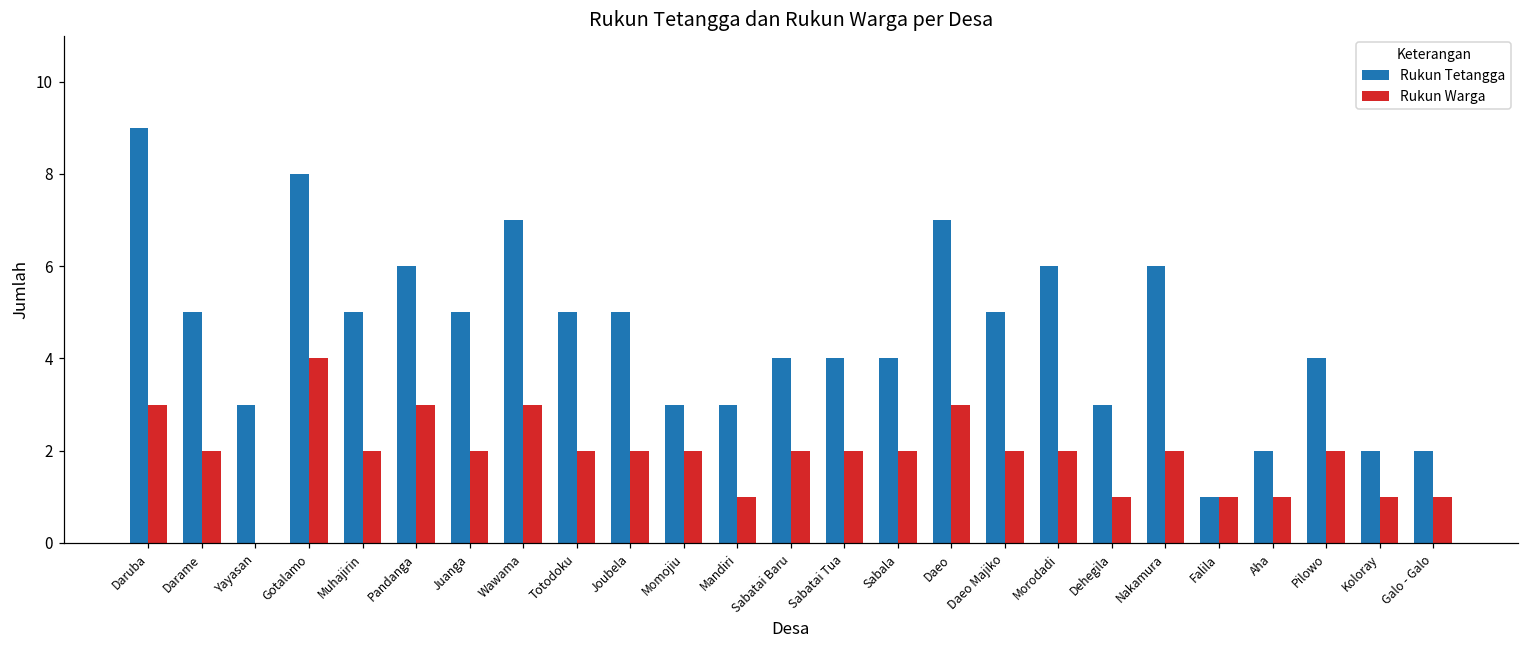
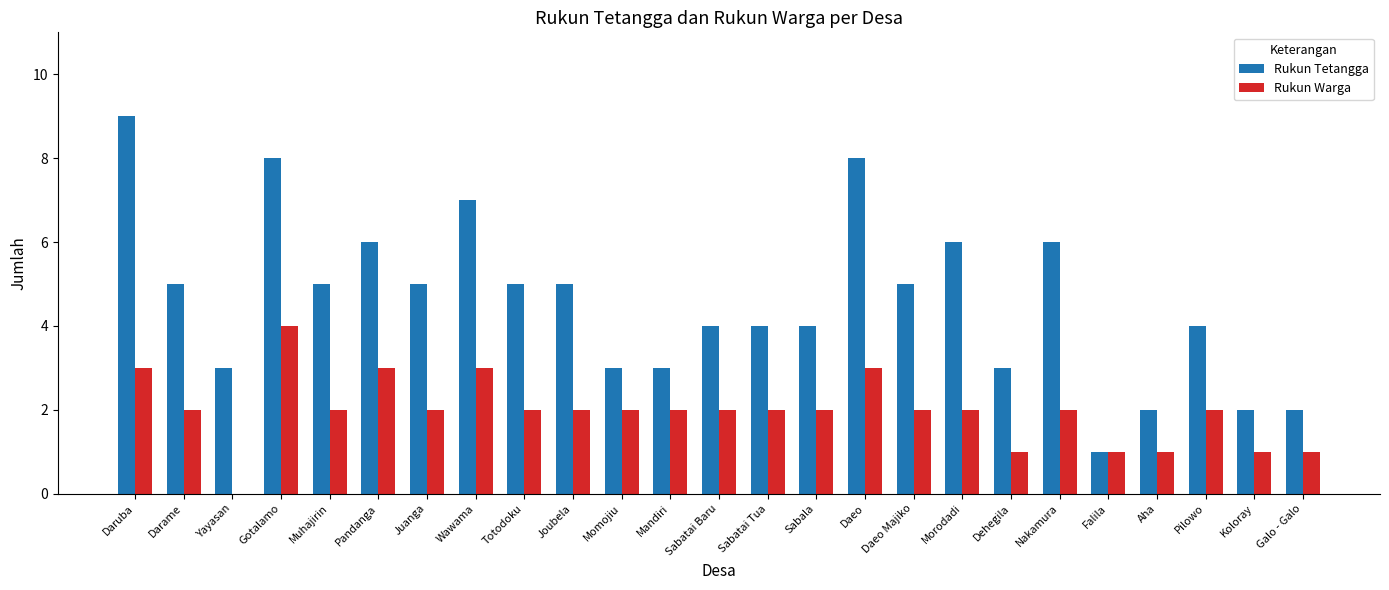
  {
    "Rukun Tetangga": {
      "Daruba": 9,
      "Darame": 5,
      "Yayasan": 3,
      "Gotalamo": 8,
      "Muhajirin": 5,
      "Pandanga": 6,
      "Juanga": 5,
      "Wawama": 7,
      "Totodoku": 5,
      "Joubela": 5,
      "Momojiu": 3,
      "Mandiri": 3,
      "Sabatai Baru": 4,
      "Sabatai Tua": 4,
      "Sabala": 4,
-     "Daeo": 7,
+     "Daeo": 8,
      "Daeo Majiko": 5,
      "Morodadi": 6,
      "Dehegila": 3,
      "Nakamura": 6,
      "Falila": 1,
      "Aha": 2,
      "Pilowo": 4,
      "Koloray": 2,
      "Galo - Galo": 2
    },
    "Rukun Warga": {
      "Daruba": 3,
      "Darame": 2,
      "Yayasan": 0,
      "Gotalamo": 4,
      "Muhajirin": 2,
      "Pandanga": 3,
      "Juanga": 2,
      "Wawama": 3,
      "Totodoku": 2,
      "Joubela": 2,
      "Momojiu": 2,
-     "Mandiri": 1,
+     "Mandiri": 2,
      "Sabatai Baru": 2,
      "Sabatai Tua": 2,
      "Sabala": 2,
      "Daeo": 3,
      "Daeo Majiko": 2,
      "Morodadi": 2,
      "Dehegila": 1,
      "Nakamura": 2,
      "Falila": 1,
      "Aha": 1,
      "Pilowo": 2,
      "Koloray": 1,
      "Galo - Galo": 1
    }
  }
